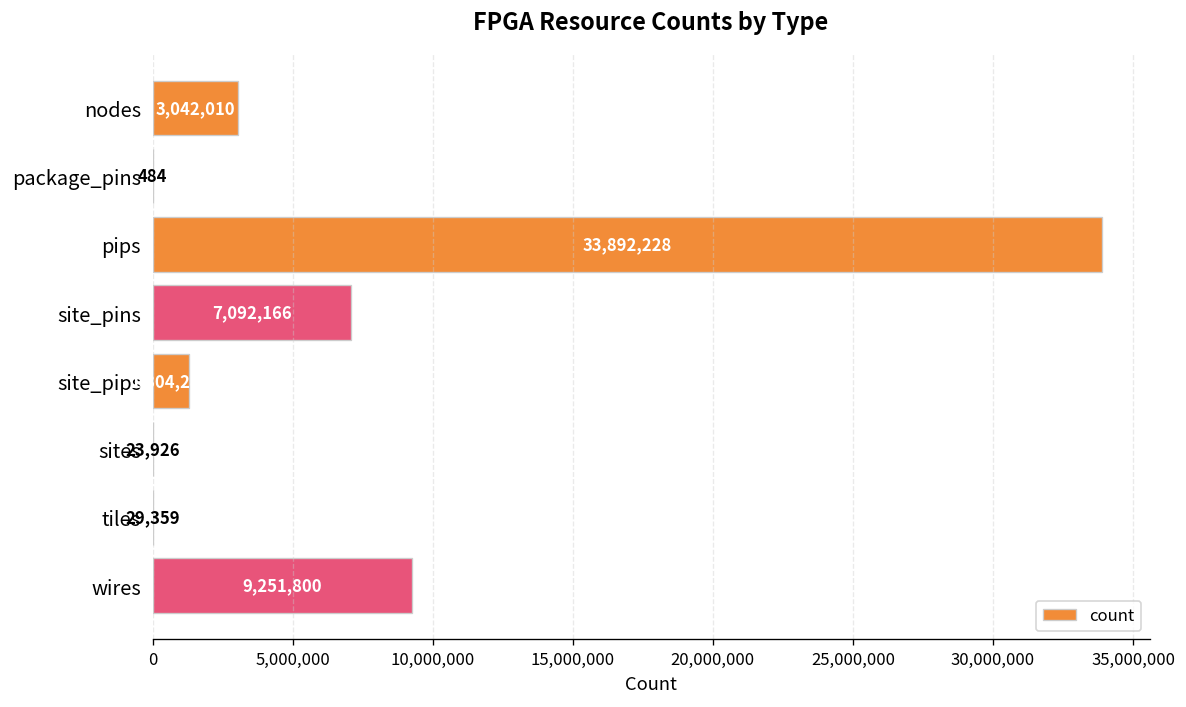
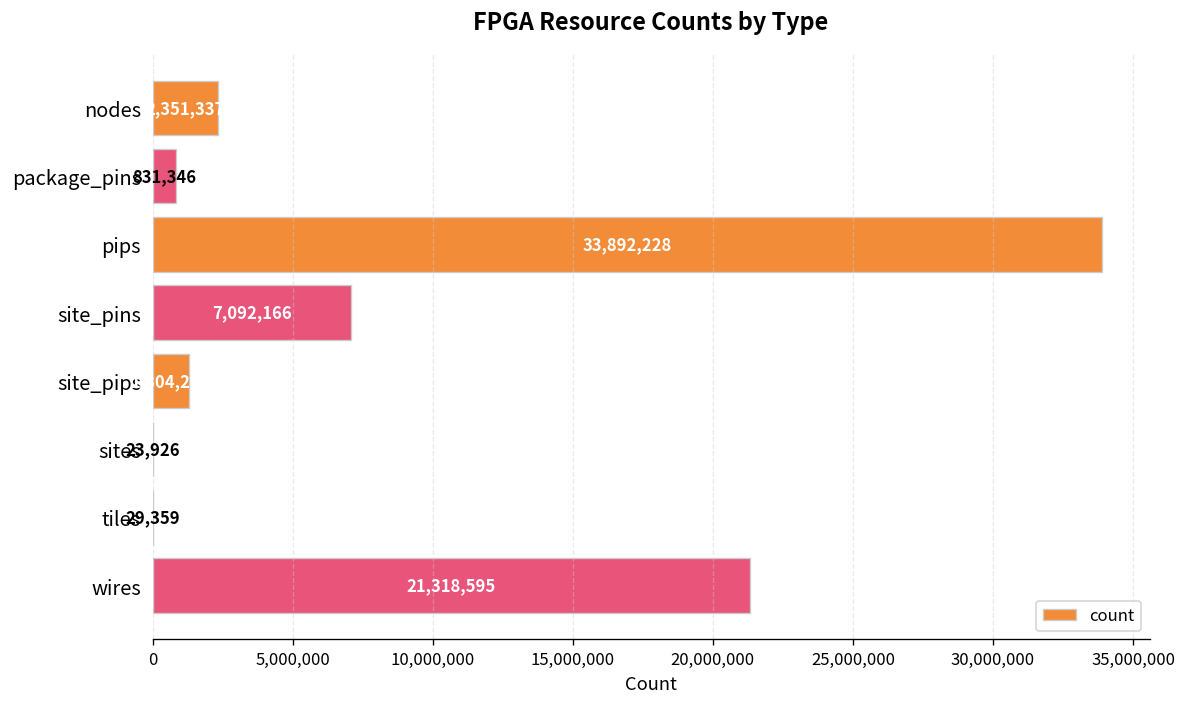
  {
-   "nodes": "3,042,010",
-   "package_pins": "484",
+   "nodes": "2,351,337",
+   "package_pins": "831,346",
    "pips": "33,892,228",
    "site_pins": "7,092,166",
    "sites": "23,926",
    "tiles": "29,359",
-   "wires": "9,251,800"
+   "wires": "21,318,595"
  }
